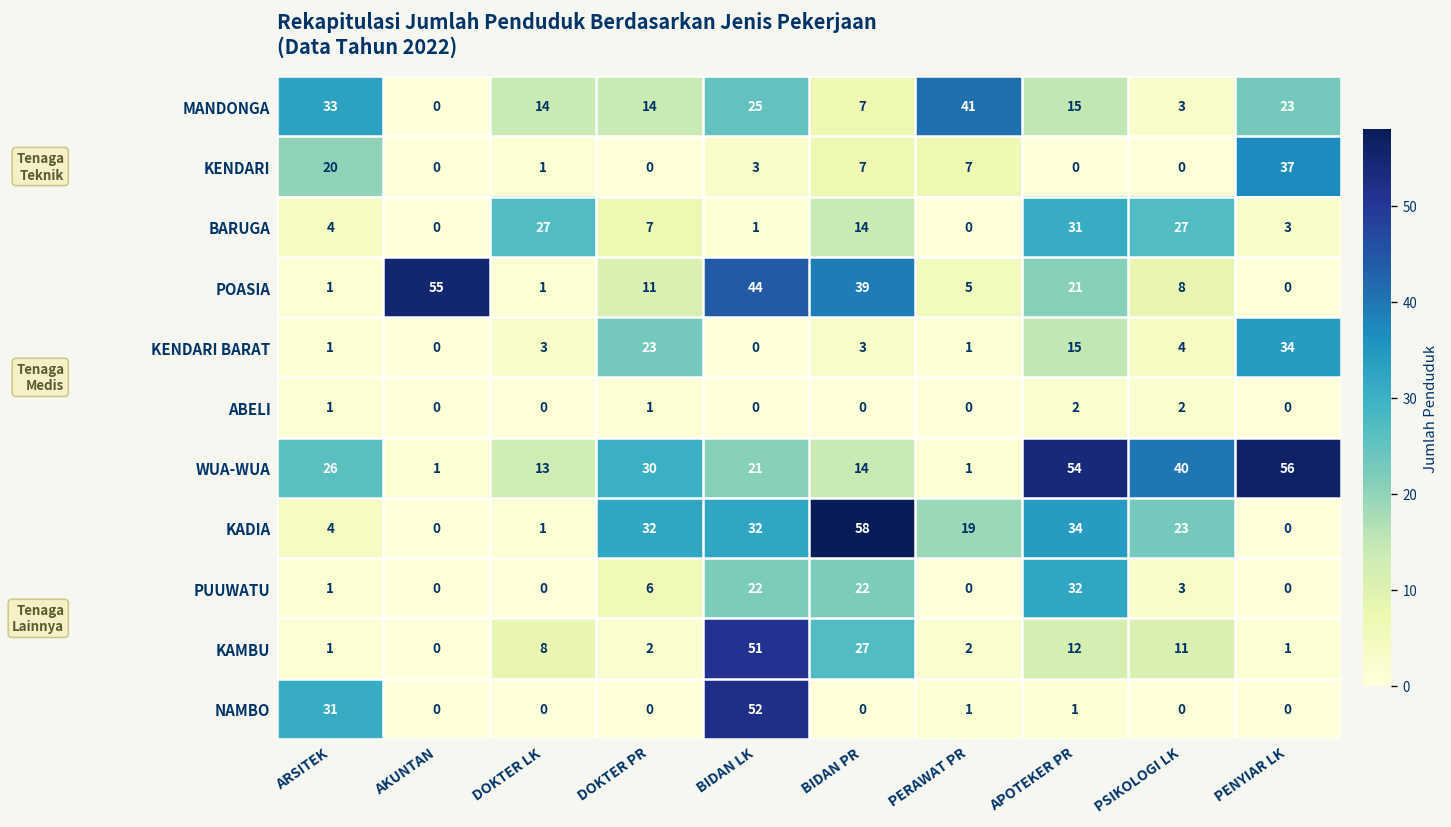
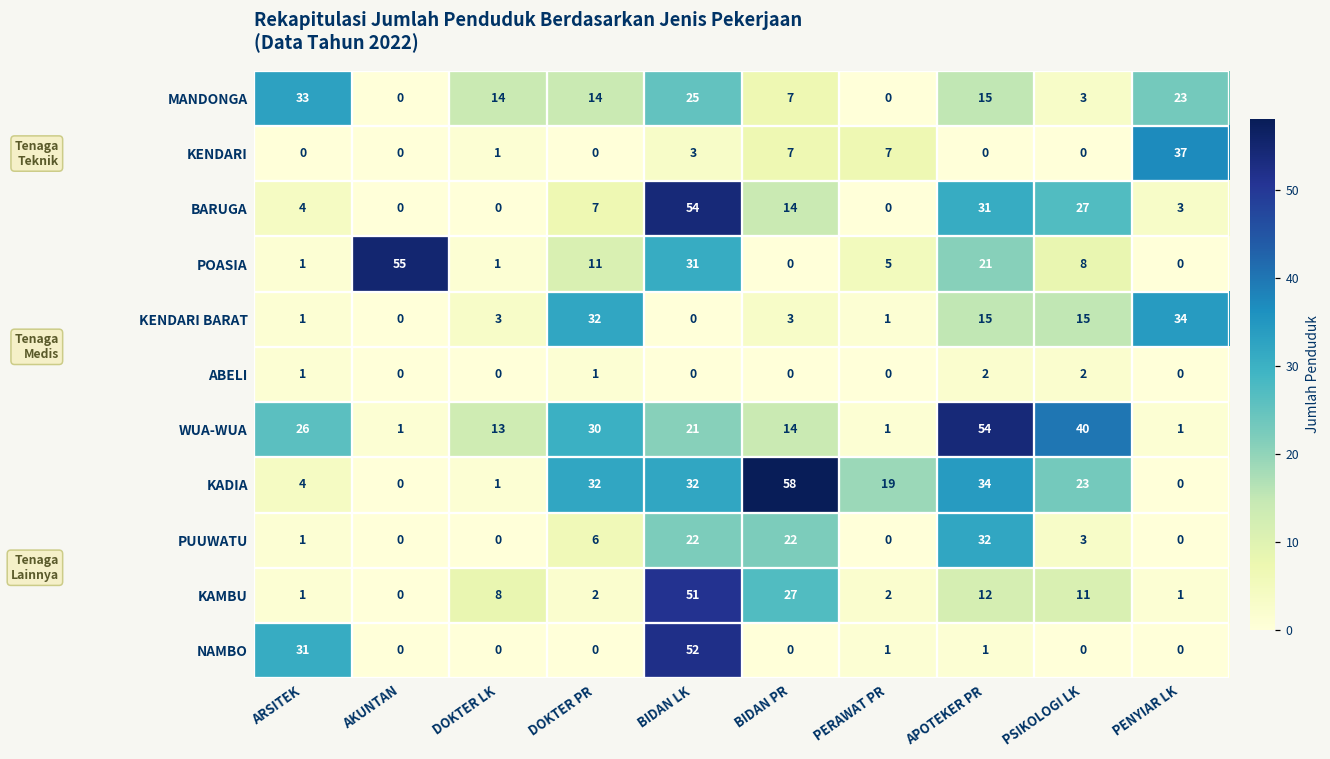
  {
    "MANDONGA": {
      "ARSITEK": 33,
      "AKUNTAN": 0,
      "DOKTER LK": 14,
      "DOKTER PR": 14,
      "BIDAN LK": 25,
      "BIDAN PR": 7,
-     "PERAWAT PR": 41,
+     "PERAWAT PR": 0,
      "APOTEKER PR": 15,
      "PSIKOLOGI LK": 3,
      "PENYIAR LK": 23
    },
    "KENDARI": {
-     "ARSITEK": 20,
+     "ARSITEK": 0,
      "AKUNTAN": 0,
      "DOKTER LK": 1,
      "DOKTER PR": 0,
      "BIDAN LK": 3,
      "BIDAN PR": 7,
      "PERAWAT PR": 7,
      "APOTEKER PR": 0,
      "PSIKOLOGI LK": 0,
      "PENYIAR LK": 37
    },
    "BARUGA": {
      "ARSITEK": 4,
      "AKUNTAN": 0,
-     "DOKTER LK": 27,
+     "DOKTER LK": 0,
      "DOKTER PR": 7,
-     "BIDAN LK": 1,
+     "BIDAN LK": 54,
      "BIDAN PR": 14,
      "PERAWAT PR": 0,
      "APOTEKER PR": 31,
      "PSIKOLOGI LK": 27,
      "PENYIAR LK": 3
    },
    "POASIA": {
      "ARSITEK": 1,
      "AKUNTAN": 55,
      "DOKTER LK": 1,
      "DOKTER PR": 11,
-     "BIDAN LK": 44,
-     "BIDAN PR": 39,
+     "BIDAN LK": 31,
+     "BIDAN PR": 0,
      "PERAWAT PR": 5,
      "APOTEKER PR": 21,
      "PSIKOLOGI LK": 8,
      "PENYIAR LK": 0
    },
    "KENDARI BARAT": {
      "ARSITEK": 1,
      "AKUNTAN": 0,
      "DOKTER LK": 3,
-     "DOKTER PR": 23,
+     "DOKTER PR": 32,
      "BIDAN LK": 0,
      "BIDAN PR": 3,
      "PERAWAT PR": 1,
      "APOTEKER PR": 15,
-     "PSIKOLOGI LK": 4,
+     "PSIKOLOGI LK": 15,
      "PENYIAR LK": 34
    },
    "ABELI": {
      "ARSITEK": 1,
      "AKUNTAN": 0,
      "DOKTER LK": 0,
      "DOKTER PR": 1,
      "BIDAN LK": 0,
      "BIDAN PR": 0,
      "PERAWAT PR": 0,
      "APOTEKER PR": 2,
      "PSIKOLOGI LK": 2,
      "PENYIAR LK": 0
    },
    "WUA-WUA": {
      "ARSITEK": 26,
      "AKUNTAN": 1,
      "DOKTER LK": 13,
      "DOKTER PR": 30,
      "BIDAN LK": 21,
      "BIDAN PR": 14,
      "PERAWAT PR": 1,
      "APOTEKER PR": 54,
      "PSIKOLOGI LK": 40,
-     "PENYIAR LK": 56
+     "PENYIAR LK": 1
    },
    "KADIA": {
      "ARSITEK": 4,
      "AKUNTAN": 0,
      "DOKTER LK": 1,
      "DOKTER PR": 32,
      "BIDAN LK": 32,
      "BIDAN PR": 58,
      "PERAWAT PR": 19,
      "APOTEKER PR": 34,
      "PSIKOLOGI LK": 23,
      "PENYIAR LK": 0
    },
    "PUUWATU": {
      "ARSITEK": 1,
      "AKUNTAN": 0,
      "DOKTER LK": 0,
      "DOKTER PR": 6,
      "BIDAN LK": 22,
      "BIDAN PR": 22,
      "PERAWAT PR": 0,
      "APOTEKER PR": 32,
      "PSIKOLOGI LK": 3,
      "PENYIAR LK": 0
    },
    "KAMBU": {
      "ARSITEK": 1,
      "AKUNTAN": 0,
      "DOKTER LK": 8,
      "DOKTER PR": 2,
      "BIDAN LK": 51,
      "BIDAN PR": 27,
      "PERAWAT PR": 2,
      "APOTEKER PR": 12,
      "PSIKOLOGI LK": 11,
      "PENYIAR LK": 1
    },
    "NAMBO": {
      "ARSITEK": 31,
      "AKUNTAN": 0,
      "DOKTER LK": 0,
      "DOKTER PR": 0,
      "BIDAN LK": 52,
      "BIDAN PR": 0,
      "PERAWAT PR": 1,
      "APOTEKER PR": 1,
      "PSIKOLOGI LK": 0,
      "PENYIAR LK": 0
    }
  }
